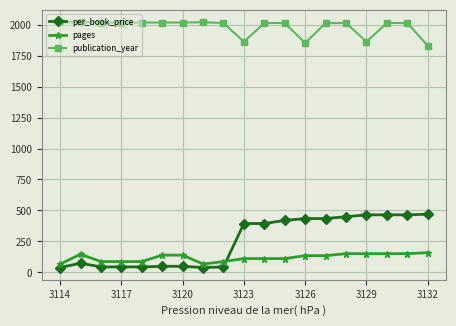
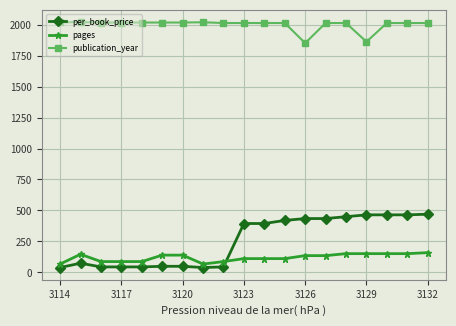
  {
    "publication_year": {
      "3120": 2020,
-     "3123": 1860,
+     "3123": 2010,
      "3126": 1850,
      "3129": 1860,
-     "3132": 1830
+     "3132": 2010
    }
  }
